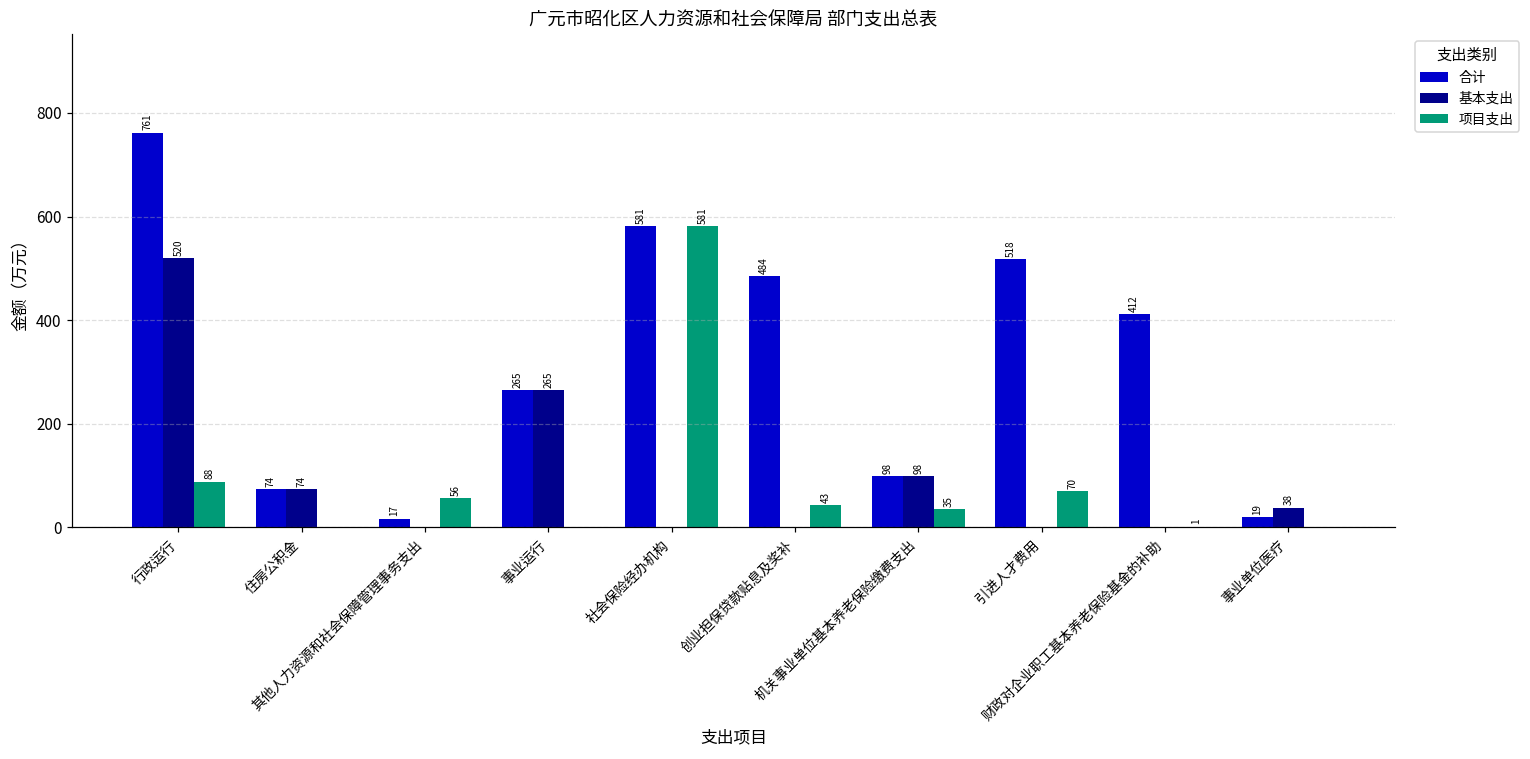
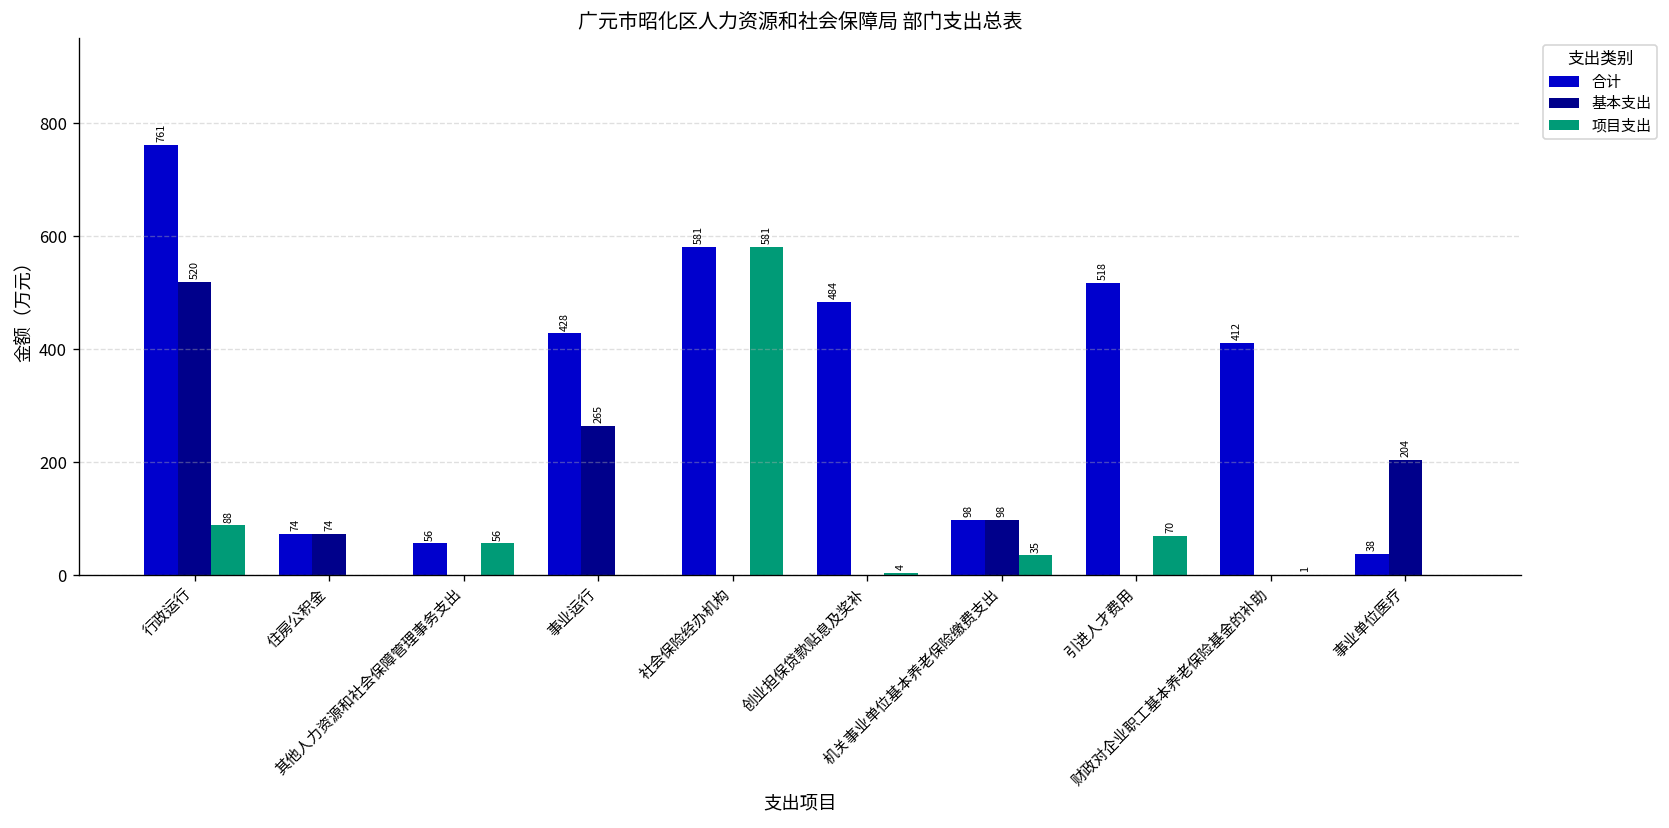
  {
    "合计": {
      "行政运行": 761,
      "住房公积金": 74,
-     "其他人力资源和社会保障管理事务支出": 17,
-     "事业运行": 265,
+     "其他人力资源和社会保障管理事务支出": 56,
+     "事业运行": 428,
      "社会保险经办机构": 581,
      "创业担保贷款贴息及奖补": 484,
      "机关事业单位基本养老保险缴费支出": 98,
      "引进人才费用": 518,
      "财政对企业职工基本养老保险基金的补助": 412,
-     "事业单位医疗": 19
+     "事业单位医疗": 38
    },
    "基本支出": {
      "行政运行": 520,
      "住房公积金": 74,
      "事业运行": 265,
      "机关事业单位基本养老保险缴费支出": 98,
-     "事业单位医疗": 38
+     "事业单位医疗": 204
    },
    "项目支出": {
      "行政运行": 88,
      "其他人力资源和社会保障管理事务支出": 56,
      "社会保险经办机构": 581,
-     "创业担保贷款贴息及奖补": 43,
+     "创业担保贷款贴息及奖补": 4,
      "机关事业单位基本养老保险缴费支出": 35,
      "引进人才费用": 70,
      "财政对企业职工基本养老保险基金的补助": 1
    }
  }
